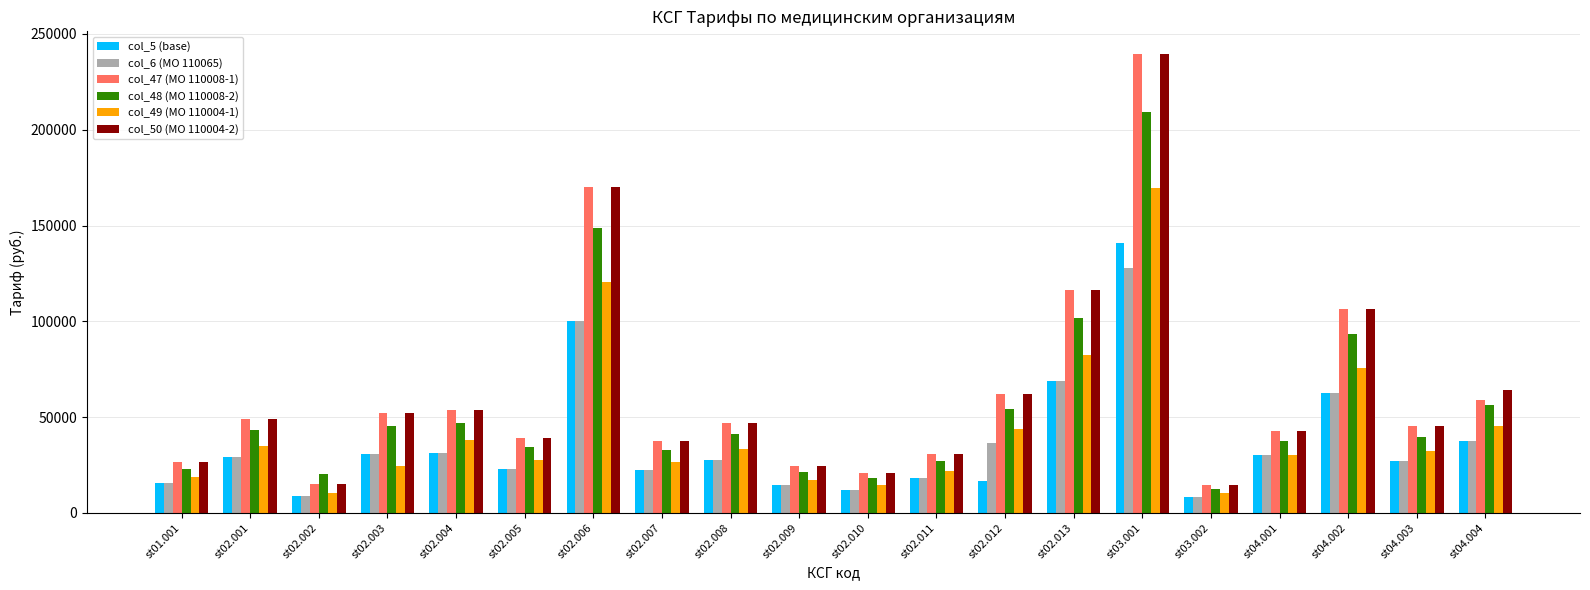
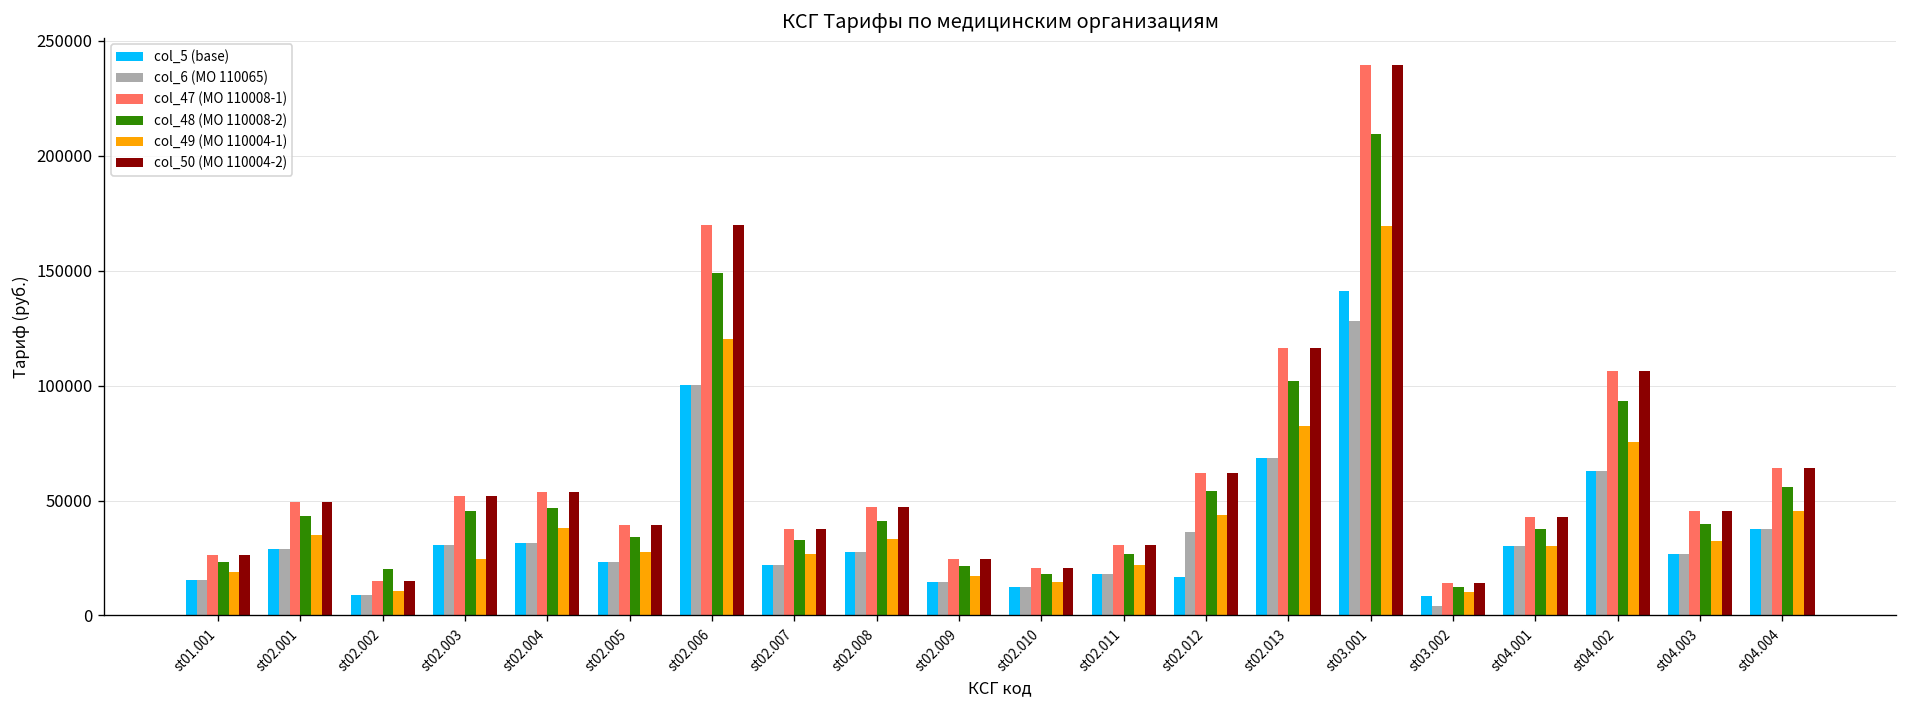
  {
    "col_5 (base)": {
      "st01.001": 16000,
      "st02.001": 29000,
      "st02.002": 9000,
      "st02.003": 31000,
      "st02.004": 32000,
      "st02.005": 23000,
      "st02.006": 100000,
      "st02.007": 22000,
      "st02.008": 28000,
      "st02.009": 14000,
      "st02.010": 12000,
      "st02.011": 18000,
      "st02.012": 17000,
      "st02.013": 69000,
      "st03.001": 141000,
      "st03.002": 8000,
      "st04.001": 30000,
      "st04.002": 63000,
      "st04.003": 27000,
      "st04.004": 38000
    },
    "col_6 (MO 110065)": {
      "st01.001": 16000,
      "st02.001": 29000,
      "st02.002": 9000,
      "st02.003": 31000,
      "st02.004": 32000,
      "st02.005": 23000,
      "st02.006": 100000,
      "st02.007": 22000,
      "st02.008": 28000,
      "st02.009": 14000,
      "st02.010": 12000,
      "st02.011": 18000,
      "st02.012": 37000,
      "st02.013": 69000,
      "st03.001": 128000,
-     "st03.002": 8000,
+     "st03.002": 4000,
      "st04.001": 30000,
      "st04.002": 63000,
      "st04.003": 27000,
      "st04.004": 38000
    },
    "col_47 (MO 110008-1)": {
      "st01.001": 26000,
      "st02.001": 49000,
      "st02.002": 15000,
      "st02.003": 52000,
      "st02.004": 53000,
      "st02.005": 39000,
      "st02.006": 170000,
      "st02.007": 38000,
      "st02.008": 47000,
      "st02.009": 24000,
      "st02.010": 21000,
      "st02.011": 31000,
      "st02.012": 62000,
      "st02.013": 117000,
      "st03.001": 239000,
      "st03.002": 14000,
      "st04.001": 43000,
      "st04.002": 106000,
      "st04.003": 46000,
-     "st04.004": 59000
+     "st04.004": 64000
    },
    "col_48 (MO 110008-2)": {
      "st01.001": 23000,
      "st02.001": 43000,
      "st02.002": 20000,
      "st02.003": 45000,
      "st02.004": 47000,
      "st02.005": 34000,
      "st02.006": 149000,
      "st02.007": 33000,
      "st02.008": 41000,
      "st02.009": 21000,
      "st02.010": 18000,
      "st02.011": 27000,
      "st02.012": 54000,
      "st02.013": 102000,
      "st03.001": 209000,
      "st03.002": 13000,
      "st04.001": 37000,
      "st04.002": 93000,
      "st04.003": 40000,
      "st04.004": 56000
    },
    "col_49 (MO 110004-1)": {
      "st01.001": 19000,
      "st02.001": 35000,
      "st02.002": 11000,
      "st02.003": 25000,
      "st02.004": 38000,
      "st02.005": 28000,
      "st02.006": 120000,
      "st02.007": 27000,
      "st02.008": 33000,
      "st02.009": 17000,
      "st02.010": 15000,
      "st02.011": 22000,
      "st02.012": 44000,
      "st02.013": 83000,
      "st03.001": 170000,
      "st03.002": 10000,
      "st04.001": 30000,
      "st04.002": 75000,
      "st04.003": 32000,
      "st04.004": 45000
    },
    "col_50 (MO 110004-2)": {
      "st01.001": 26000,
      "st02.001": 49000,
      "st02.002": 15000,
      "st02.003": 52000,
      "st02.004": 53000,
      "st02.005": 39000,
      "st02.006": 170000,
      "st02.007": 38000,
      "st02.008": 47000,
      "st02.009": 24000,
      "st02.010": 21000,
      "st02.011": 31000,
      "st02.012": 62000,
      "st02.013": 117000,
      "st03.001": 239000,
      "st03.002": 14000,
      "st04.001": 43000,
      "st04.002": 106000,
      "st04.003": 46000,
      "st04.004": 64000
    }
  }
